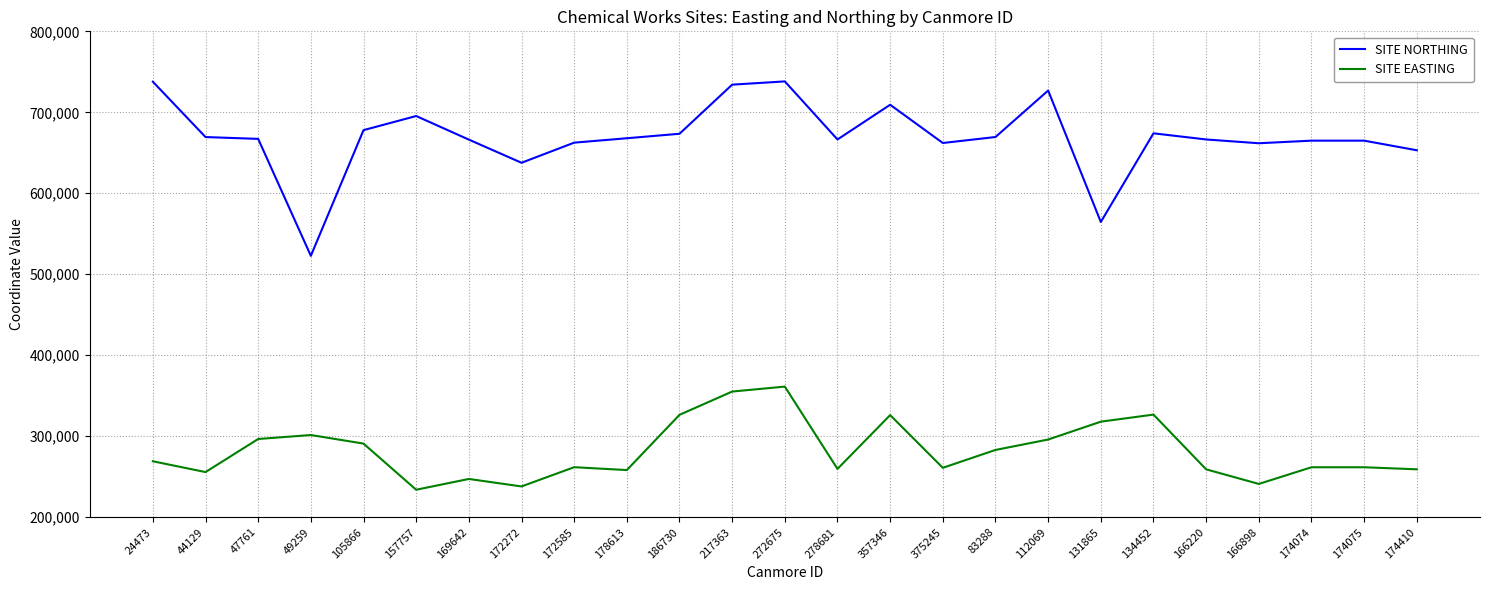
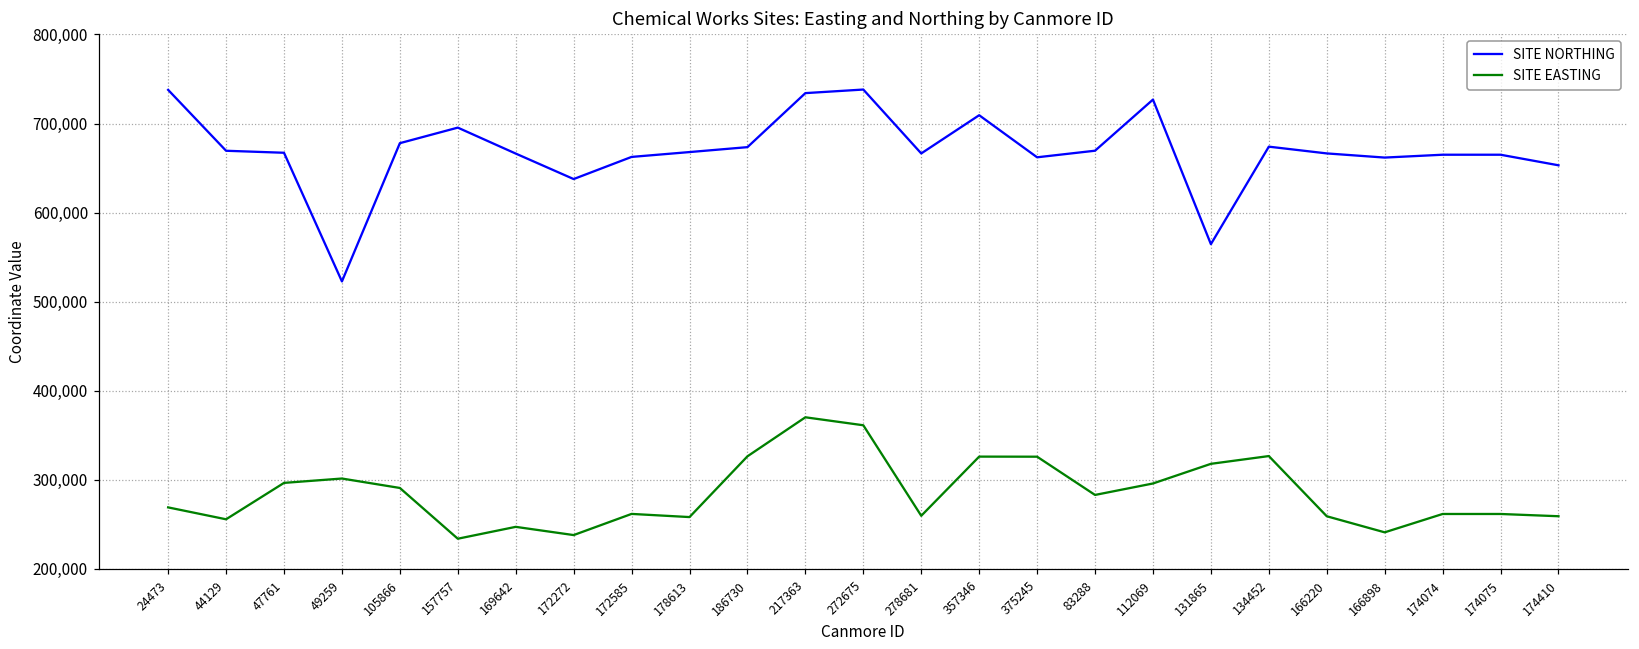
  {
    "SITE NORTHING": {
      "24473": "740,000",
      "44129": "670,000",
      "47761": "670,000",
      "49259": "520,000",
      "105866": "680,000",
      "157757": "700,000",
      "169642": "670,000",
      "172272": "640,000",
      "172585": "660,000",
      "178613": "670,000",
      "186730": "670,000",
      "217363": "730,000",
      "272675": "740,000",
      "278681": "670,000",
      "357346": "710,000",
      "375245": "660,000",
      "83288": "670,000",
      "112069": "730,000",
      "131865": "560,000",
      "134452": "670,000",
      "166220": "670,000",
      "166898": "660,000",
      "174074": "670,000",
      "174075": "670,000",
      "174410": "650,000"
    },
    "SITE EASTING": {
      "24473": "270,000",
      "44129": "260,000",
      "47761": "300,000",
      "49259": "300,000",
      "105866": "290,000",
      "157757": "230,000",
      "169642": "250,000",
      "172272": "240,000",
      "172585": "260,000",
      "178613": "260,000",
      "186730": "330,000",
-     "217363": "360,000",
+     "217363": "370,000",
      "272675": "360,000",
      "278681": "260,000",
      "357346": "330,000",
-     "375245": "260,000",
+     "375245": "330,000",
      "83288": "280,000",
      "112069": "300,000",
      "131865": "320,000",
      "134452": "330,000",
      "166220": "260,000",
      "166898": "240,000",
      "174074": "260,000",
      "174075": "260,000",
      "174410": "260,000"
    }
  }
